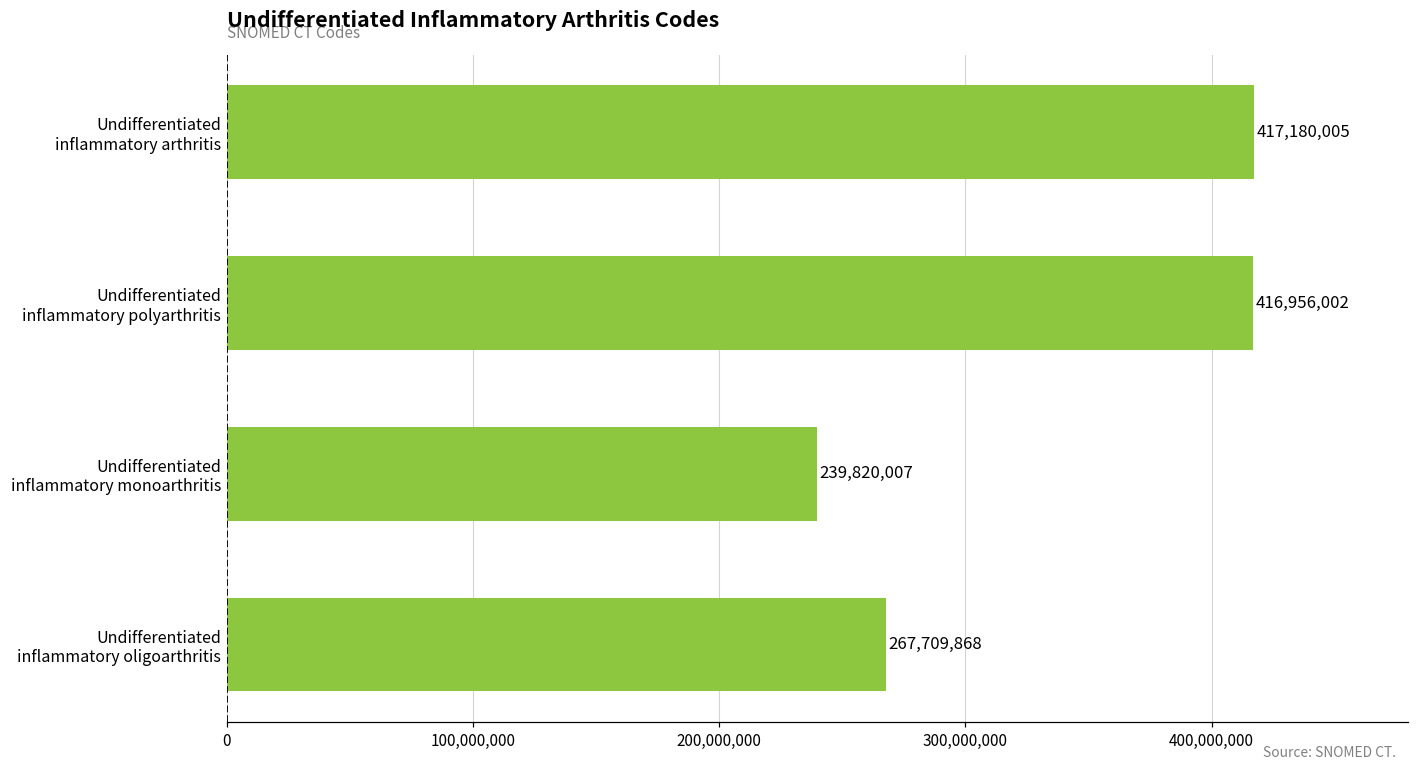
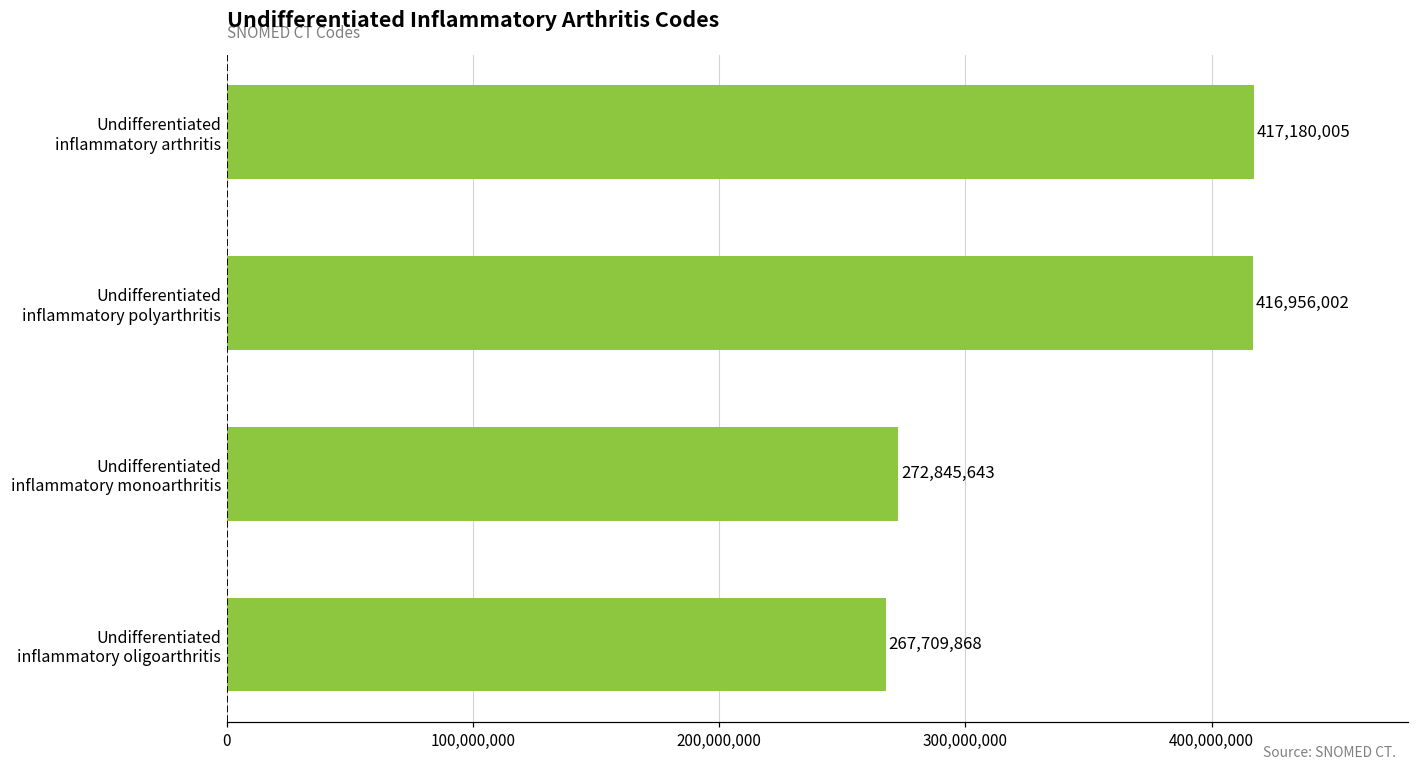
  {
    "Undifferentiated inflammatory arthritis": "417,180,005",
    "Undifferentiated inflammatory polyarthritis": "416,956,002",
-   "Undifferentiated inflammatory monoarthritis": "239,820,007",
+   "Undifferentiated inflammatory monoarthritis": "272,845,643",
    "Undifferentiated inflammatory oligoarthritis": "267,709,868"
  }
